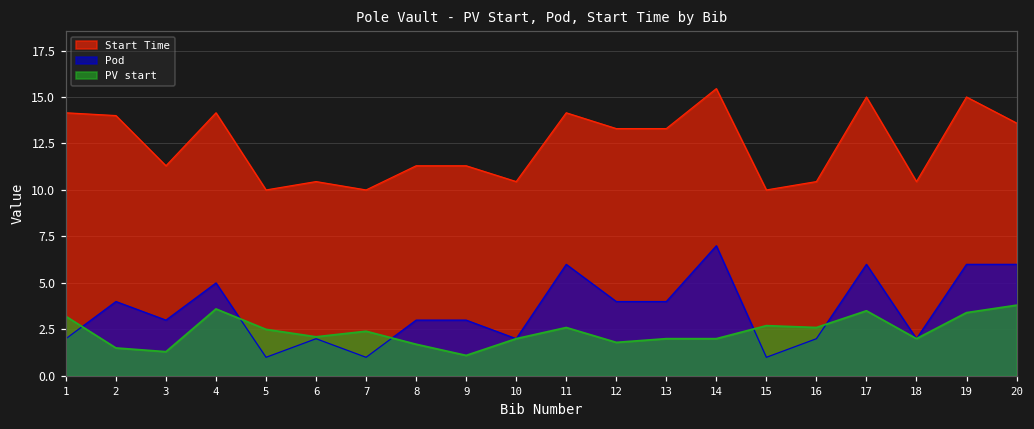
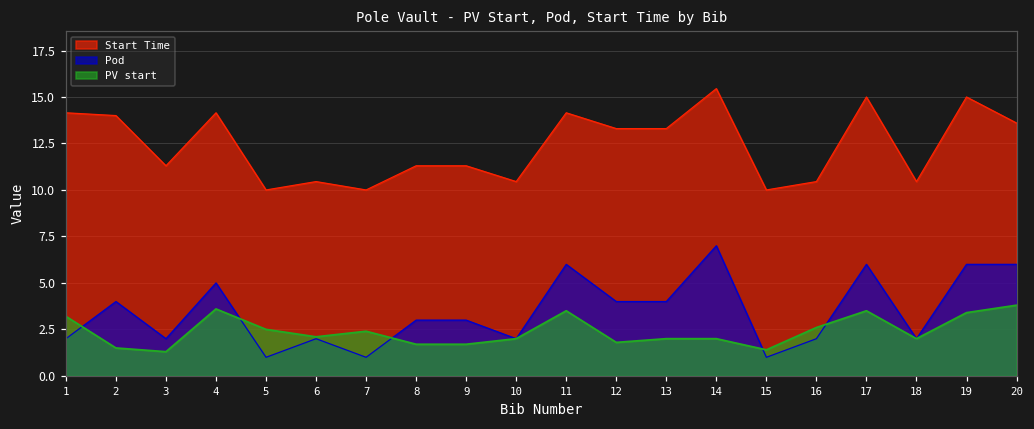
  {
    "Start Time": {
      "1": 14.2,
      "2": 14.0,
      "3": 11.3,
      "4": 14.2,
      "5": 10.0,
      "6": 10.5,
      "7": 10.0,
      "8": 11.3,
      "9": 11.3,
      "10": 10.5,
      "11": 14.2,
      "12": 13.3,
      "13": 13.3,
      "14": 15.5,
      "15": 10.0,
      "16": 10.5,
      "17": 15.0,
      "18": 10.5,
      "19": 15.0,
      "20": 13.6
    },
    "Pod": {
      "1": 2,
      "2": 4,
-     "3": 3,
+     "3": 2,
      "4": 5,
      "5": 1,
      "7": 1,
      "8": 3,
      "9": 3,
      "11": 6,
      "12": 4,
      "13": 4,
      "14": 7,
      "15": 1,
      "16": 2,
      "17": 6,
      "19": 6,
      "20": 6
    },
    "PV start": {
      "1": 3.2,
      "2": 1.5,
      "3": 1.3,
      "4": 3.6,
      "5": 2.5,
      "7": 2.4,
      "8": 1.7,
-     "9": 1.1,
-     "11": 2.6,
+     "9": 1.7,
+     "11": 3.5,
      "12": 1.8,
      "13": 2.0,
      "14": 2.0,
-     "15": 2.7,
+     "15": 1.4,
      "16": 2.6,
      "17": 3.5,
      "19": 3.4,
      "20": 3.8
    }
  }
